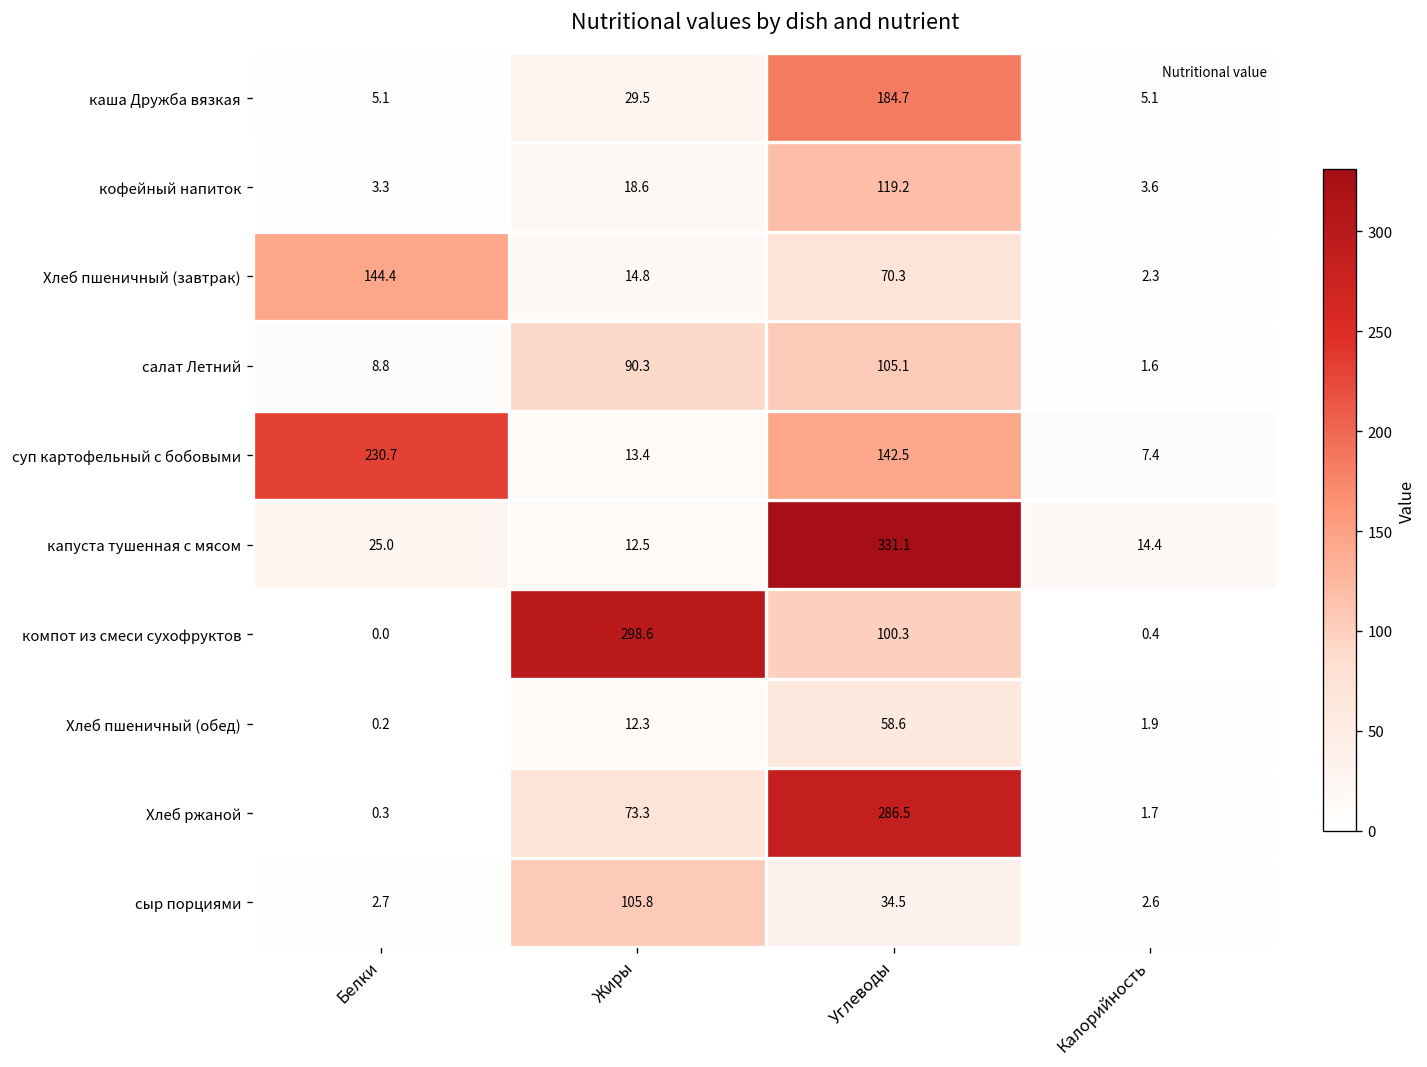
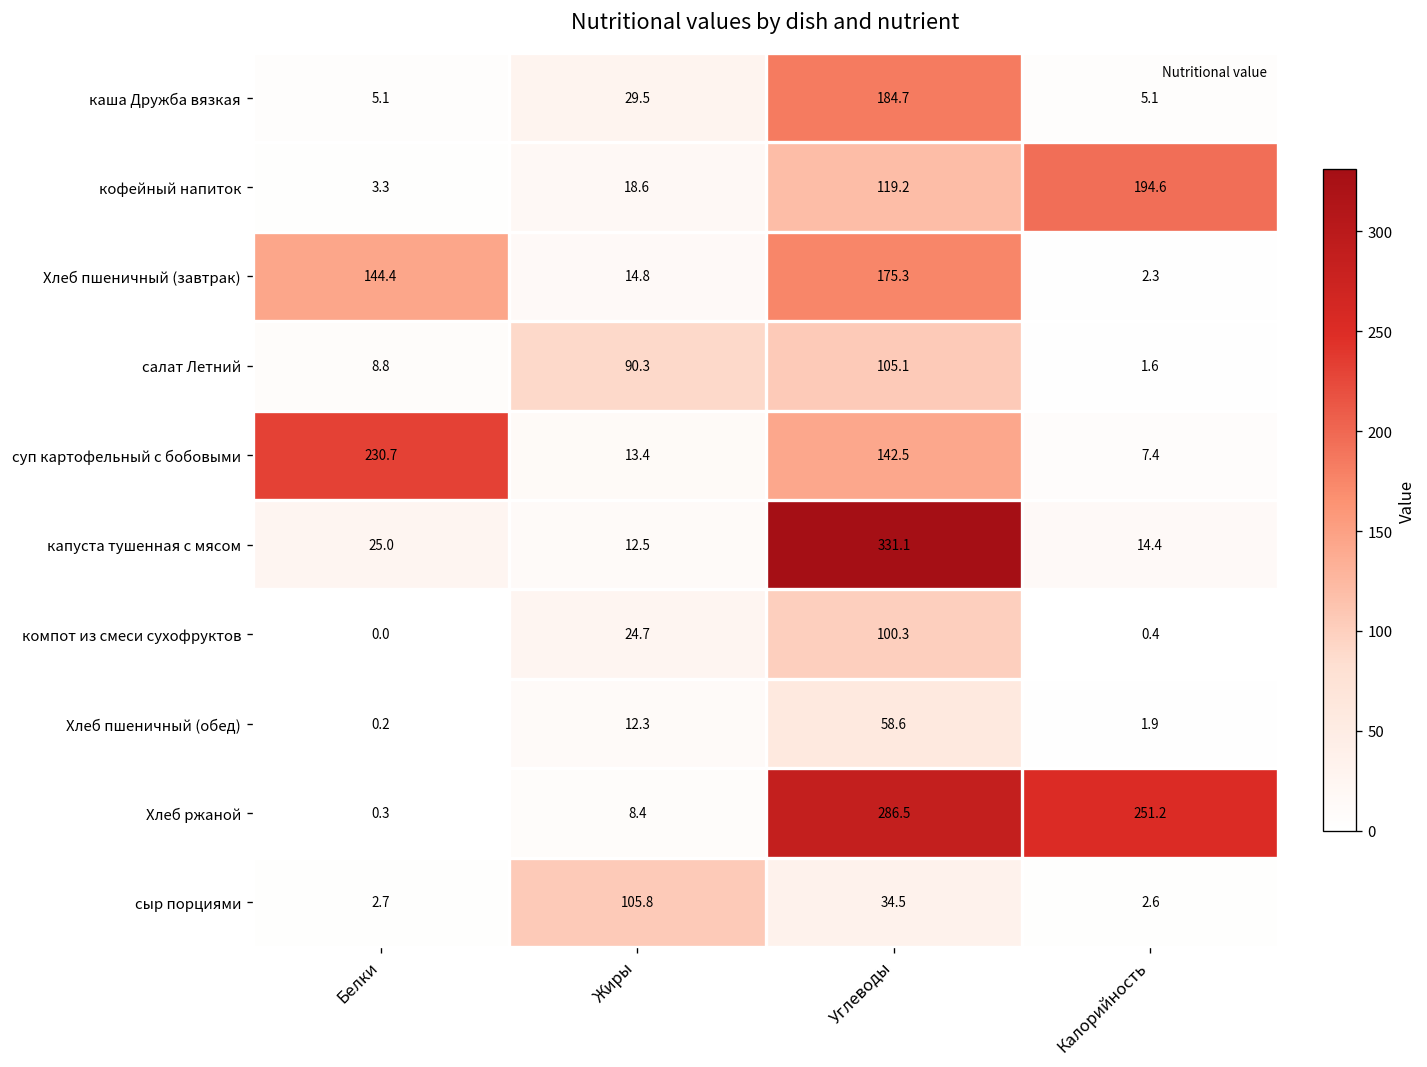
  {
    "каша Дружба вязкая": {
      "Белки": 5.1,
      "Жиры": 29.5,
      "Углеводы": 184.7,
      "Калорийность": 5.1
    },
    "кофейный напиток": {
      "Белки": 3.3,
      "Жиры": 18.6,
      "Углеводы": 119.2,
-     "Калорийность": 3.6
+     "Калорийность": 194.6
    },
    "Хлеб пшеничный (завтрак)": {
      "Белки": 144.4,
      "Жиры": 14.8,
-     "Углеводы": 70.3,
+     "Углеводы": 175.3,
      "Калорийность": 2.3
    },
    "салат Летний": {
      "Белки": 8.8,
      "Жиры": 90.3,
      "Углеводы": 105.1,
      "Калорийность": 1.6
    },
    "суп картофельный с бобовыми": {
      "Белки": 230.7,
      "Жиры": 13.4,
      "Углеводы": 142.5,
      "Калорийность": 7.4
    },
    "капуста тушенная с мясом": {
      "Белки": 25.0,
      "Жиры": 12.5,
      "Углеводы": 331.1,
      "Калорийность": 14.4
    },
    "компот из смеси сухофруктов": {
      "Белки": 0.0,
-     "Жиры": 298.6,
+     "Жиры": 24.7,
      "Углеводы": 100.3,
      "Калорийность": 0.4
    },
    "Хлеб пшеничный (обед)": {
      "Белки": 0.2,
      "Жиры": 12.3,
      "Углеводы": 58.6,
      "Калорийность": 1.9
    },
    "Хлеб ржаной": {
      "Белки": 0.3,
-     "Жиры": 73.3,
+     "Жиры": 8.4,
      "Углеводы": 286.5,
-     "Калорийность": 1.7
+     "Калорийность": 251.2
    },
    "сыр порциями": {
      "Белки": 2.7,
      "Жиры": 105.8,
      "Углеводы": 34.5,
      "Калорийность": 2.6
    }
  }
